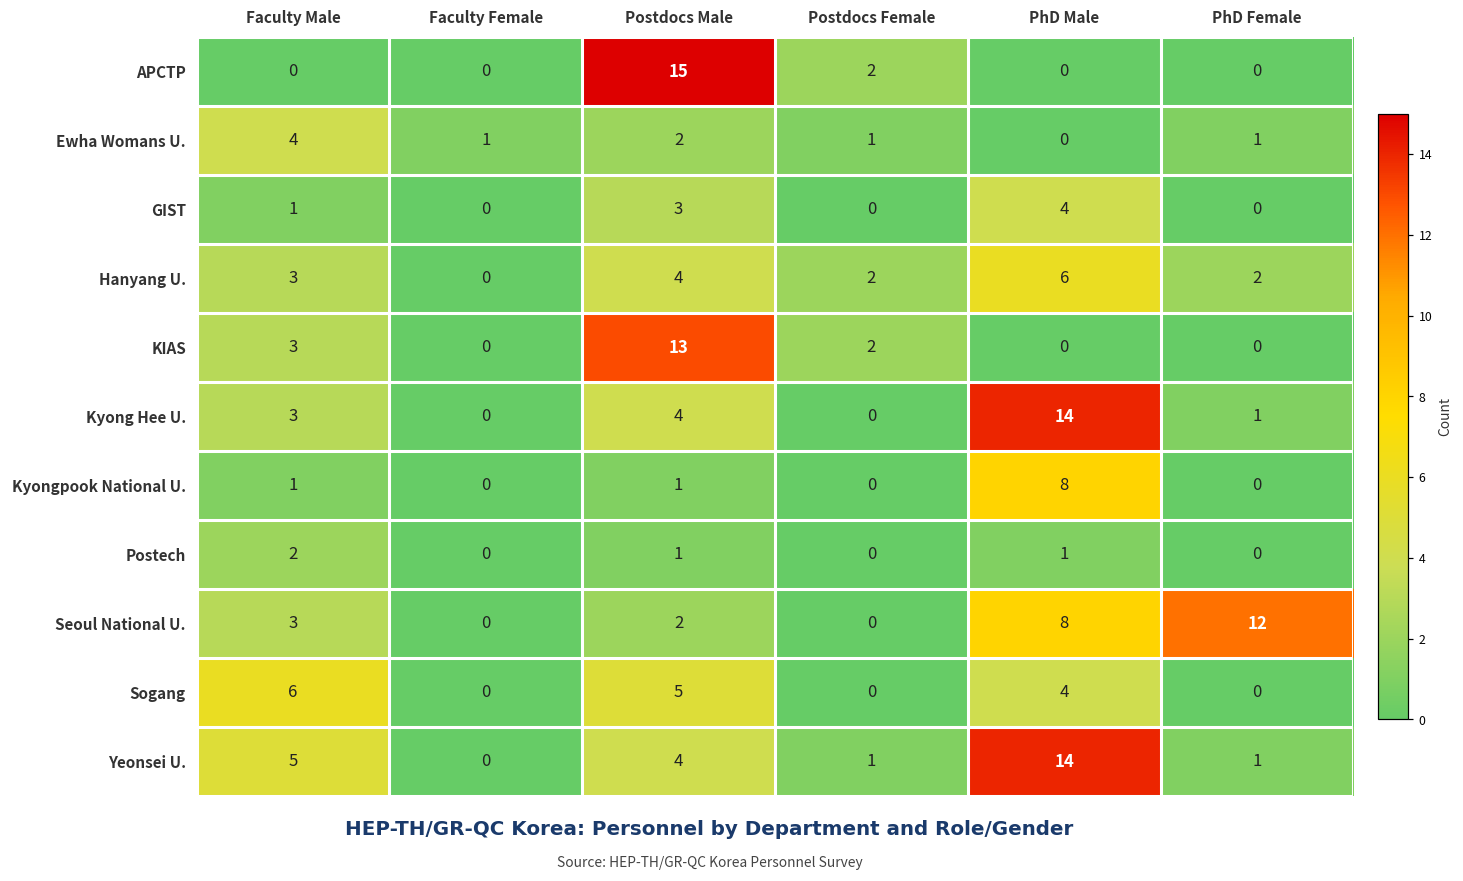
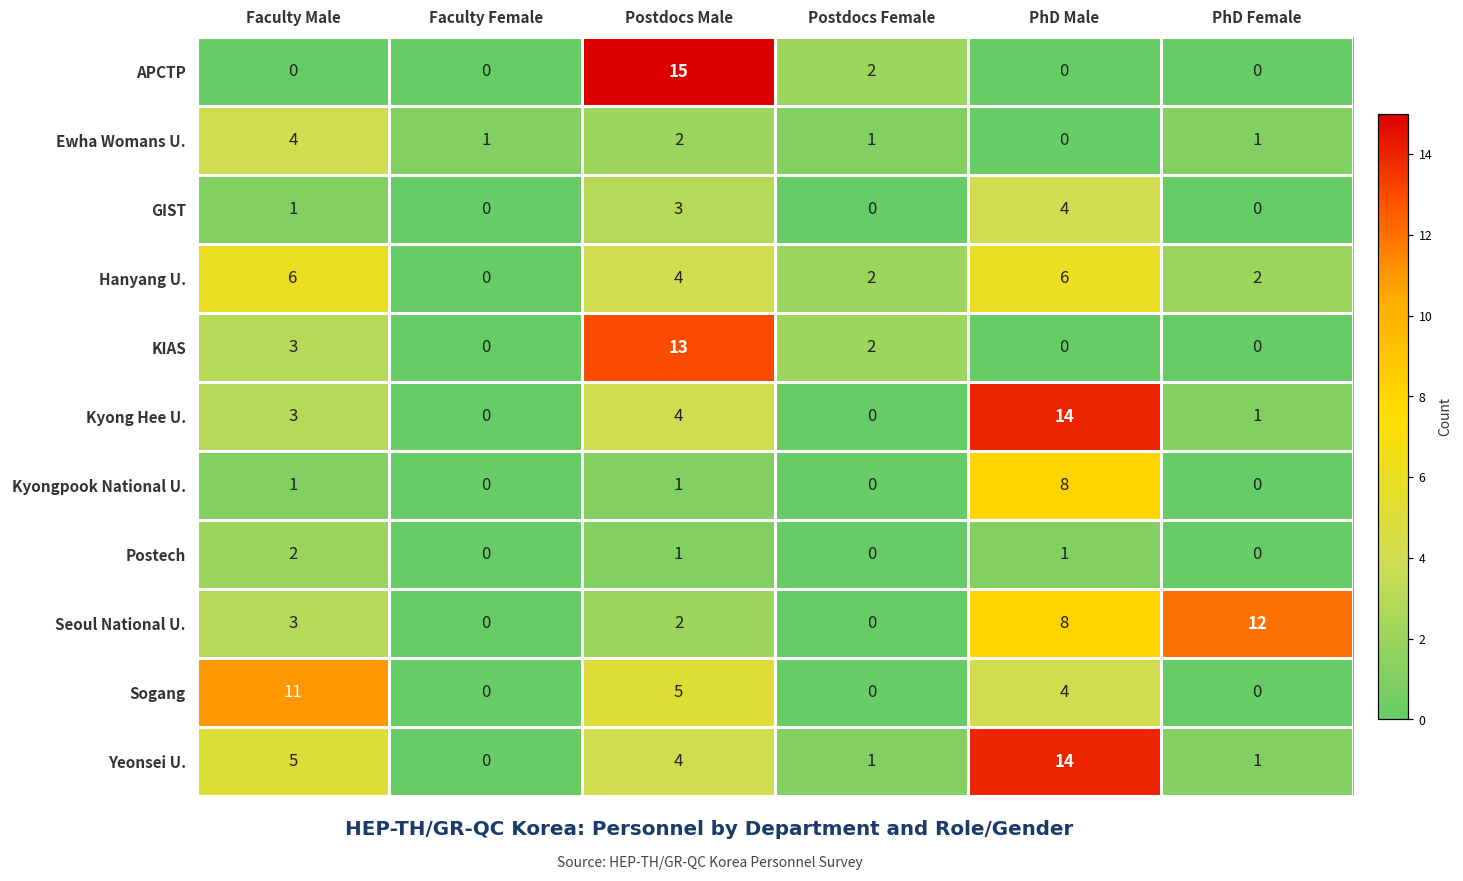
  {
    "APCTP": {
      "Faculty Male": 0,
      "Faculty Female": 0,
      "Postdocs Male": 15,
      "Postdocs Female": 2,
      "PhD Male": 0,
      "PhD Female": 0
    },
    "Ewha Womans U.": {
      "Faculty Male": 4,
      "Faculty Female": 1,
      "Postdocs Male": 2,
      "Postdocs Female": 1,
      "PhD Male": 0,
      "PhD Female": 1
    },
    "GIST": {
      "Faculty Male": 1,
      "Faculty Female": 0,
      "Postdocs Male": 3,
      "Postdocs Female": 0,
      "PhD Male": 4,
      "PhD Female": 0
    },
    "Hanyang U.": {
-     "Faculty Male": 3,
+     "Faculty Male": 6,
      "Faculty Female": 0,
      "Postdocs Male": 4,
      "Postdocs Female": 2,
      "PhD Male": 6,
      "PhD Female": 2
    },
    "KIAS": {
      "Faculty Male": 3,
      "Faculty Female": 0,
      "Postdocs Male": 13,
      "Postdocs Female": 2,
      "PhD Male": 0,
      "PhD Female": 0
    },
    "Kyong Hee U.": {
      "Faculty Male": 3,
      "Faculty Female": 0,
      "Postdocs Male": 4,
      "Postdocs Female": 0,
      "PhD Male": 14,
      "PhD Female": 1
    },
    "Kyongpook National U.": {
      "Faculty Male": 1,
      "Faculty Female": 0,
      "Postdocs Male": 1,
      "Postdocs Female": 0,
      "PhD Male": 8,
      "PhD Female": 0
    },
    "Postech": {
      "Faculty Male": 2,
      "Faculty Female": 0,
      "Postdocs Male": 1,
      "Postdocs Female": 0,
      "PhD Male": 1,
      "PhD Female": 0
    },
    "Seoul National U.": {
      "Faculty Male": 3,
      "Faculty Female": 0,
      "Postdocs Male": 2,
      "Postdocs Female": 0,
      "PhD Male": 8,
      "PhD Female": 12
    },
    "Sogang": {
-     "Faculty Male": 6,
+     "Faculty Male": 11,
      "Faculty Female": 0,
      "Postdocs Male": 5,
      "Postdocs Female": 0,
      "PhD Male": 4,
      "PhD Female": 0
    },
    "Yeonsei U.": {
      "Faculty Male": 5,
      "Faculty Female": 0,
      "Postdocs Male": 4,
      "Postdocs Female": 1,
      "PhD Male": 14,
      "PhD Female": 1
    }
  }
